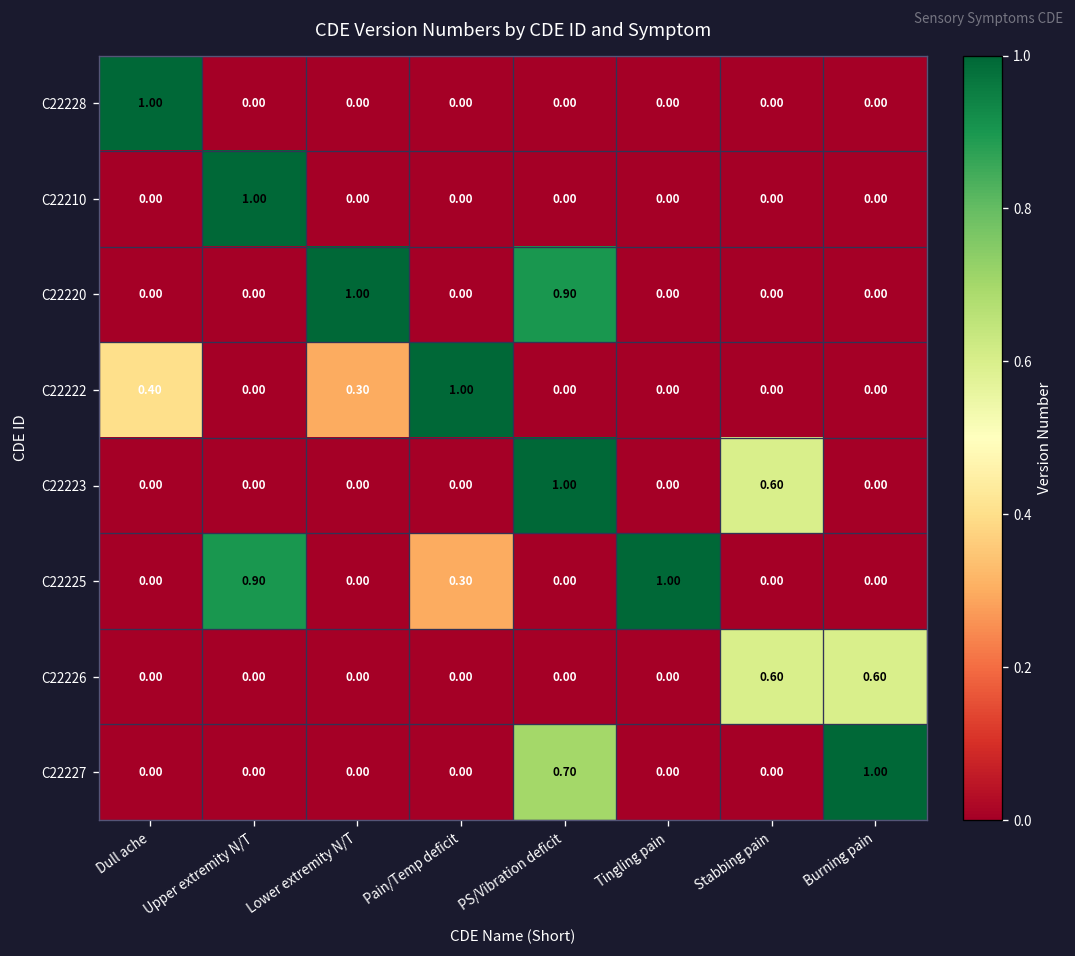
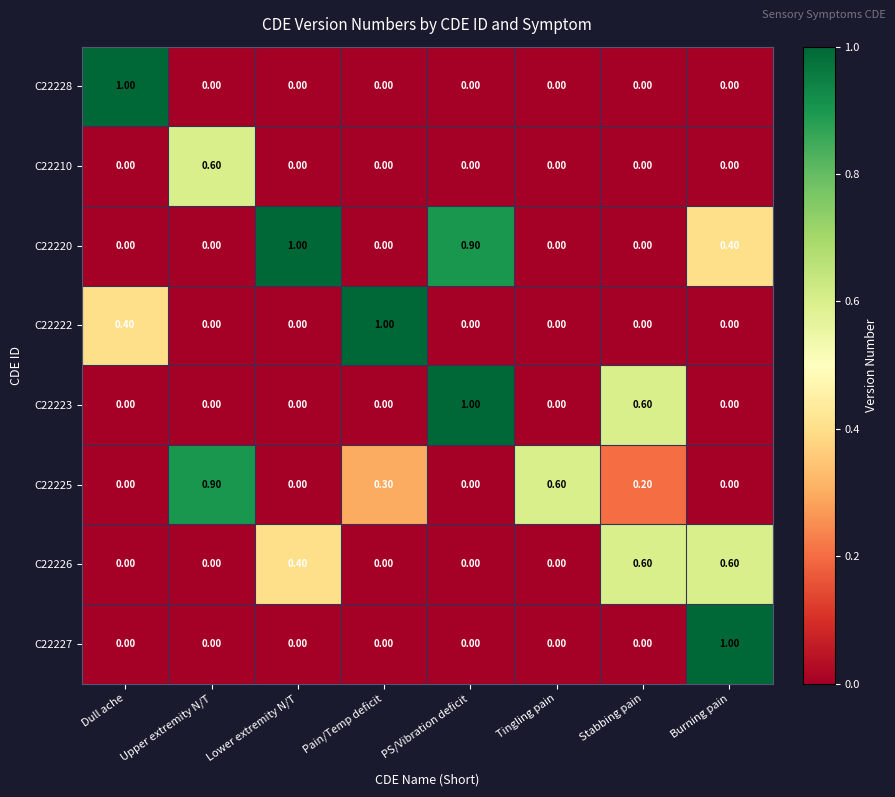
  {
    "C22228": {
      "Dull ache": 1.00,
      "Upper extremity N/T": 0.00,
      "Lower extremity N/T": 0.00,
      "Pain/Temp deficit": 0.00,
      "PS/Vibration deficit": 0.00,
      "Tingling pain": 0.00,
      "Stabbing pain": 0.00,
      "Burning pain": 0.00
    },
    "C22210": {
      "Dull ache": 0.00,
-     "Upper extremity N/T": 1.00,
+     "Upper extremity N/T": 0.60,
      "Lower extremity N/T": 0.00,
      "Pain/Temp deficit": 0.00,
      "PS/Vibration deficit": 0.00,
      "Tingling pain": 0.00,
      "Stabbing pain": 0.00,
      "Burning pain": 0.00
    },
    "C22220": {
      "Dull ache": 0.00,
      "Upper extremity N/T": 0.00,
      "Lower extremity N/T": 1.00,
      "Pain/Temp deficit": 0.00,
      "PS/Vibration deficit": 0.90,
      "Tingling pain": 0.00,
      "Stabbing pain": 0.00,
-     "Burning pain": 0.00
+     "Burning pain": 0.40
    },
    "C22222": {
      "Dull ache": 0.40,
      "Upper extremity N/T": 0.00,
-     "Lower extremity N/T": 0.30,
+     "Lower extremity N/T": 0.00,
      "Pain/Temp deficit": 1.00,
      "PS/Vibration deficit": 0.00,
      "Tingling pain": 0.00,
      "Stabbing pain": 0.00,
      "Burning pain": 0.00
    },
    "C22223": {
      "Dull ache": 0.00,
      "Upper extremity N/T": 0.00,
      "Lower extremity N/T": 0.00,
      "Pain/Temp deficit": 0.00,
      "PS/Vibration deficit": 1.00,
      "Tingling pain": 0.00,
      "Stabbing pain": 0.60,
      "Burning pain": 0.00
    },
    "C22225": {
      "Dull ache": 0.00,
      "Upper extremity N/T": 0.90,
      "Lower extremity N/T": 0.00,
      "Pain/Temp deficit": 0.30,
      "PS/Vibration deficit": 0.00,
-     "Tingling pain": 1.00,
-     "Stabbing pain": 0.00,
+     "Tingling pain": 0.60,
+     "Stabbing pain": 0.20,
      "Burning pain": 0.00
    },
    "C22226": {
      "Dull ache": 0.00,
      "Upper extremity N/T": 0.00,
-     "Lower extremity N/T": 0.00,
+     "Lower extremity N/T": 0.40,
      "Pain/Temp deficit": 0.00,
      "PS/Vibration deficit": 0.00,
      "Tingling pain": 0.00,
      "Stabbing pain": 0.60,
      "Burning pain": 0.60
    },
    "C22227": {
      "Dull ache": 0.00,
      "Upper extremity N/T": 0.00,
      "Lower extremity N/T": 0.00,
      "Pain/Temp deficit": 0.00,
-     "PS/Vibration deficit": 0.70,
+     "PS/Vibration deficit": 0.00,
      "Tingling pain": 0.00,
      "Stabbing pain": 0.00,
      "Burning pain": 1.00
    }
  }
